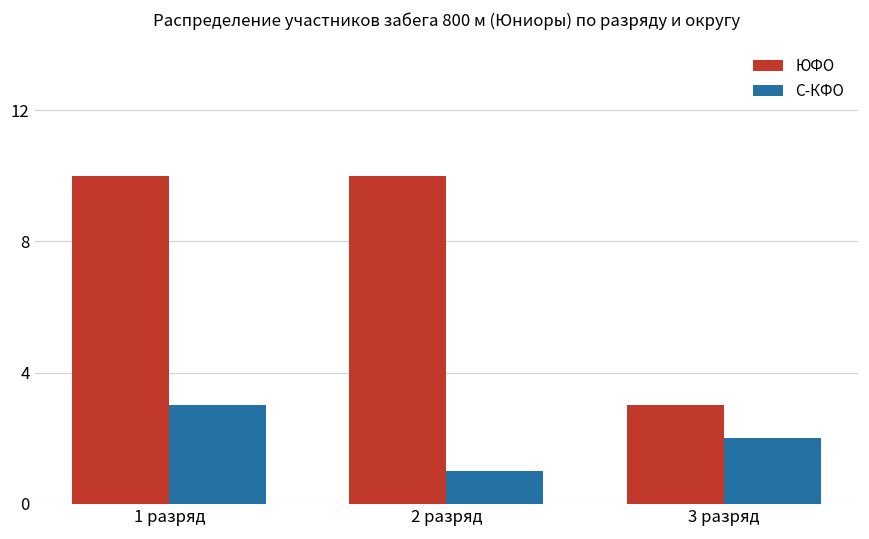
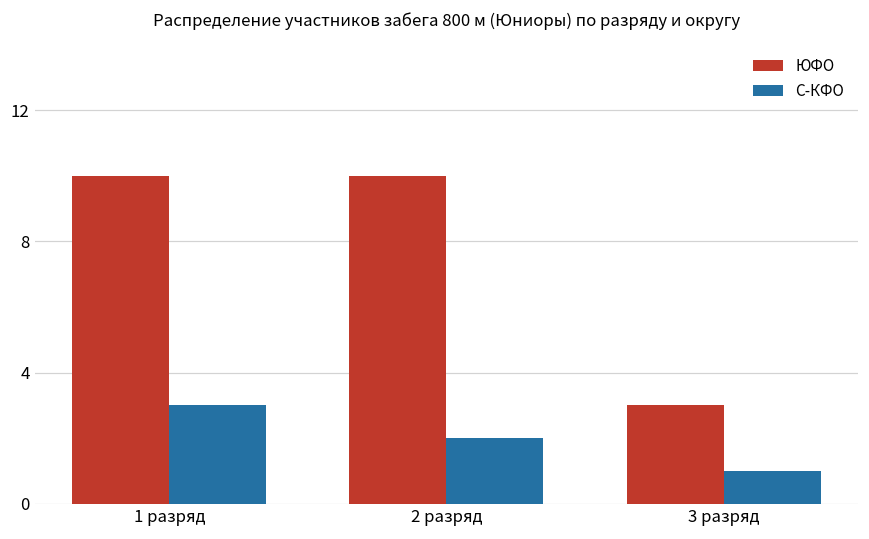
  {
    "ЮФО": {
      "1 разряд": 10,
      "2 разряд": 10,
      "3 разряд": 3
    },
    "С-КФО": {
      "1 разряд": 3,
-     "2 разряд": 1,
-     "3 разряд": 2
+     "2 разряд": 2,
+     "3 разряд": 1
    }
  }
